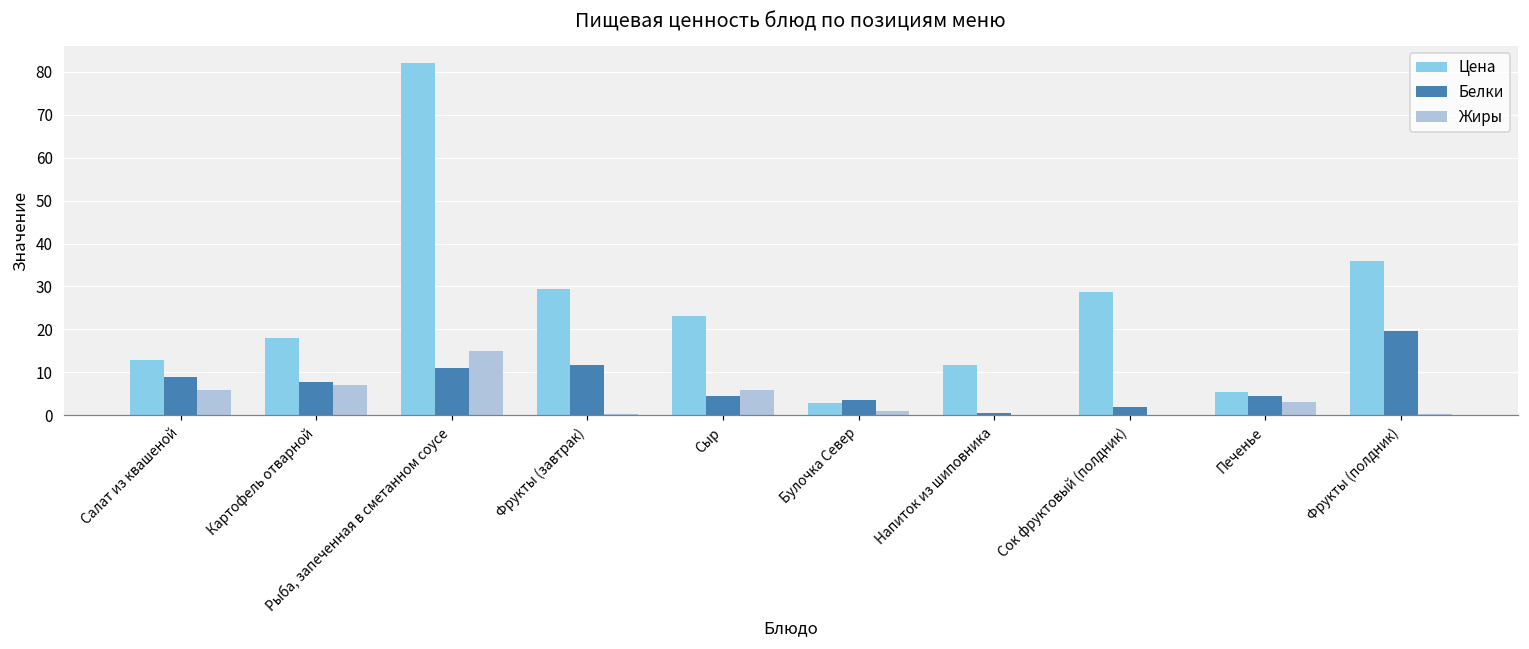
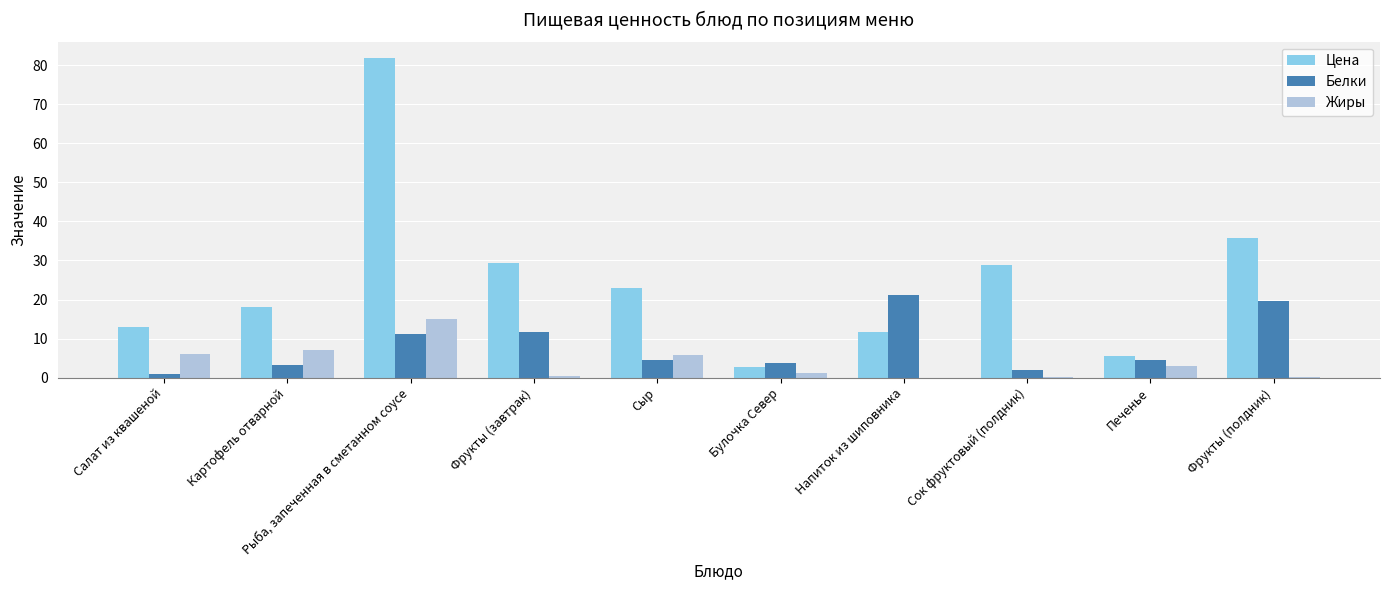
  {
    "Белки": {
-     "Салат из квашеной": 9,
-     "Картофель отварной": 8,
+     "Салат из квашеной": 1,
+     "Картофель отварной": 3,
      "Рыба, запеченная в сметанном соусе": 11,
      "Фрукты (завтрак)": 12,
      "Сыр": 5,
      "Булочка Север": 4,
-     "Напиток из шиповника": 1,
+     "Напиток из шиповника": 21,
      "Сок фруктовый (полдник)": 2,
      "Печенье": 4,
      "Фрукты (полдник)": 20
    }
  }
